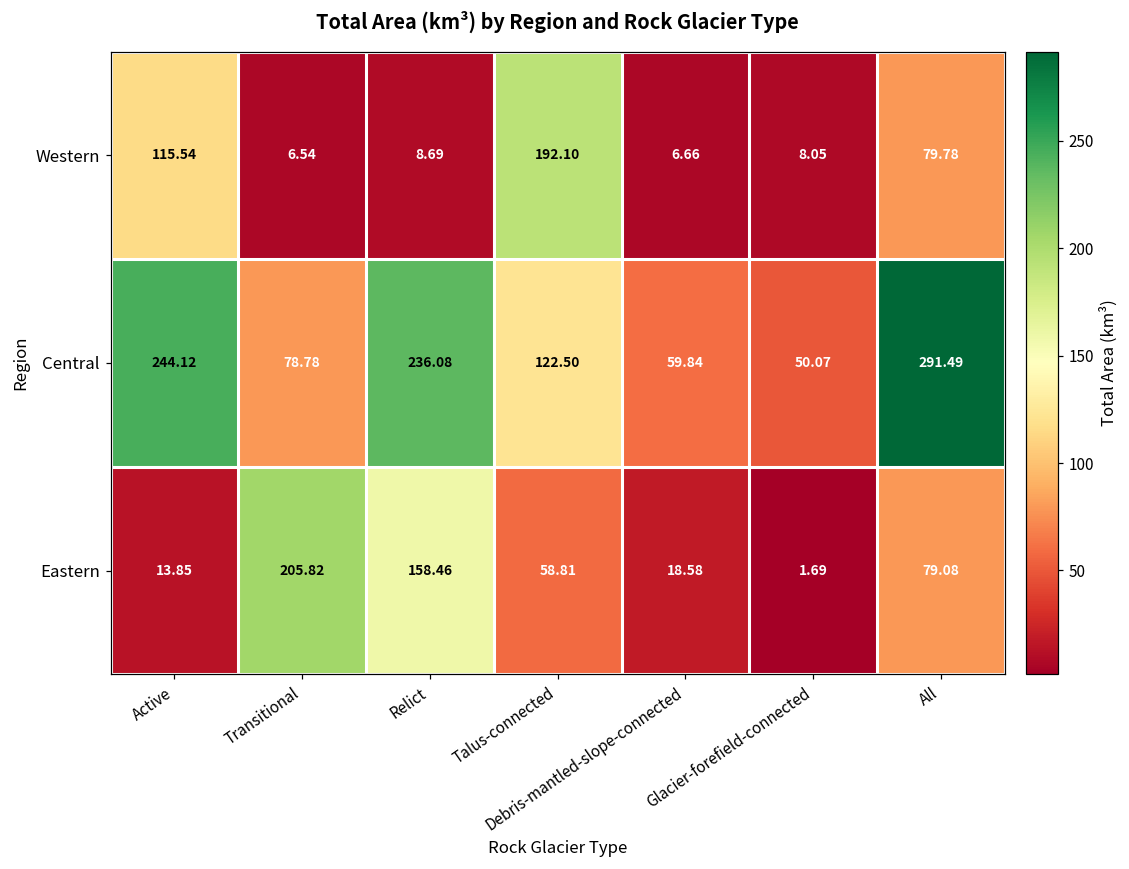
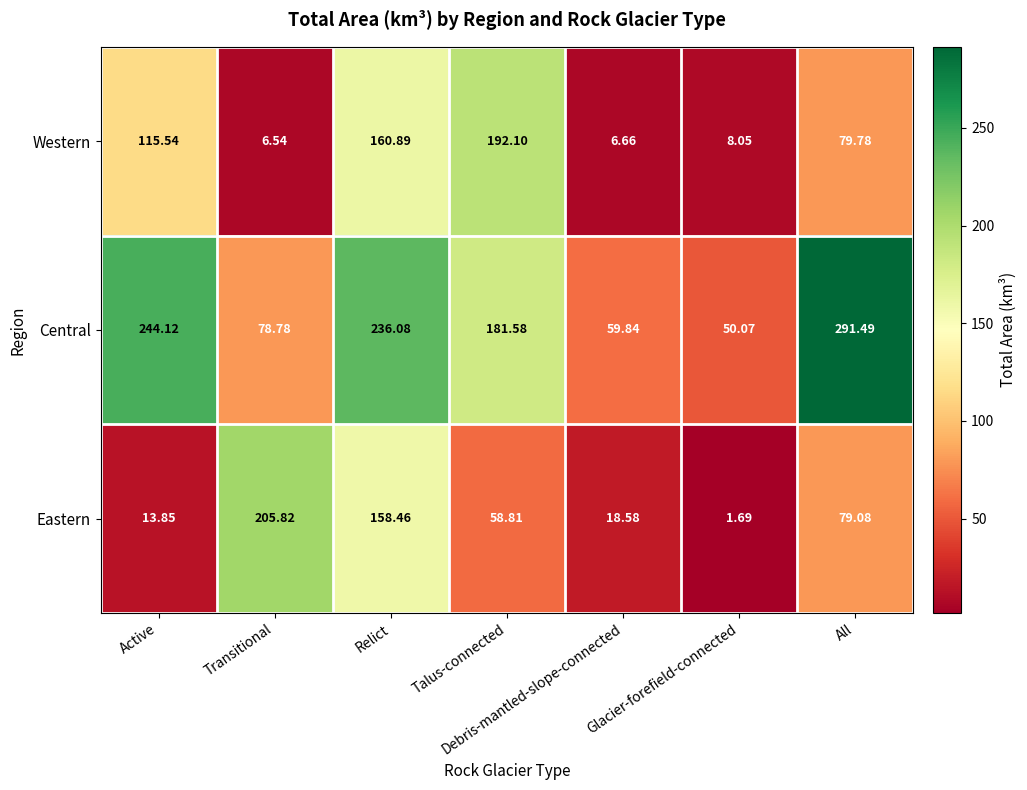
  {
    "Western": {
      "Active": 115.54,
      "Transitional": 6.54,
-     "Relict": 8.69,
+     "Relict": 160.89,
      "Talus-connected": 192.10,
      "Debris-mantled-slope-connected": 6.66,
      "Glacier-forefield-connected": 8.05,
      "All": 79.78
    },
    "Central": {
      "Active": 244.12,
      "Transitional": 78.78,
      "Relict": 236.08,
-     "Talus-connected": 122.50,
+     "Talus-connected": 181.58,
      "Debris-mantled-slope-connected": 59.84,
      "Glacier-forefield-connected": 50.07,
      "All": 291.49
    },
    "Eastern": {
      "Active": 13.85,
      "Transitional": 205.82,
      "Relict": 158.46,
      "Talus-connected": 58.81,
      "Debris-mantled-slope-connected": 18.58,
      "Glacier-forefield-connected": 1.69,
      "All": 79.08
    }
  }
